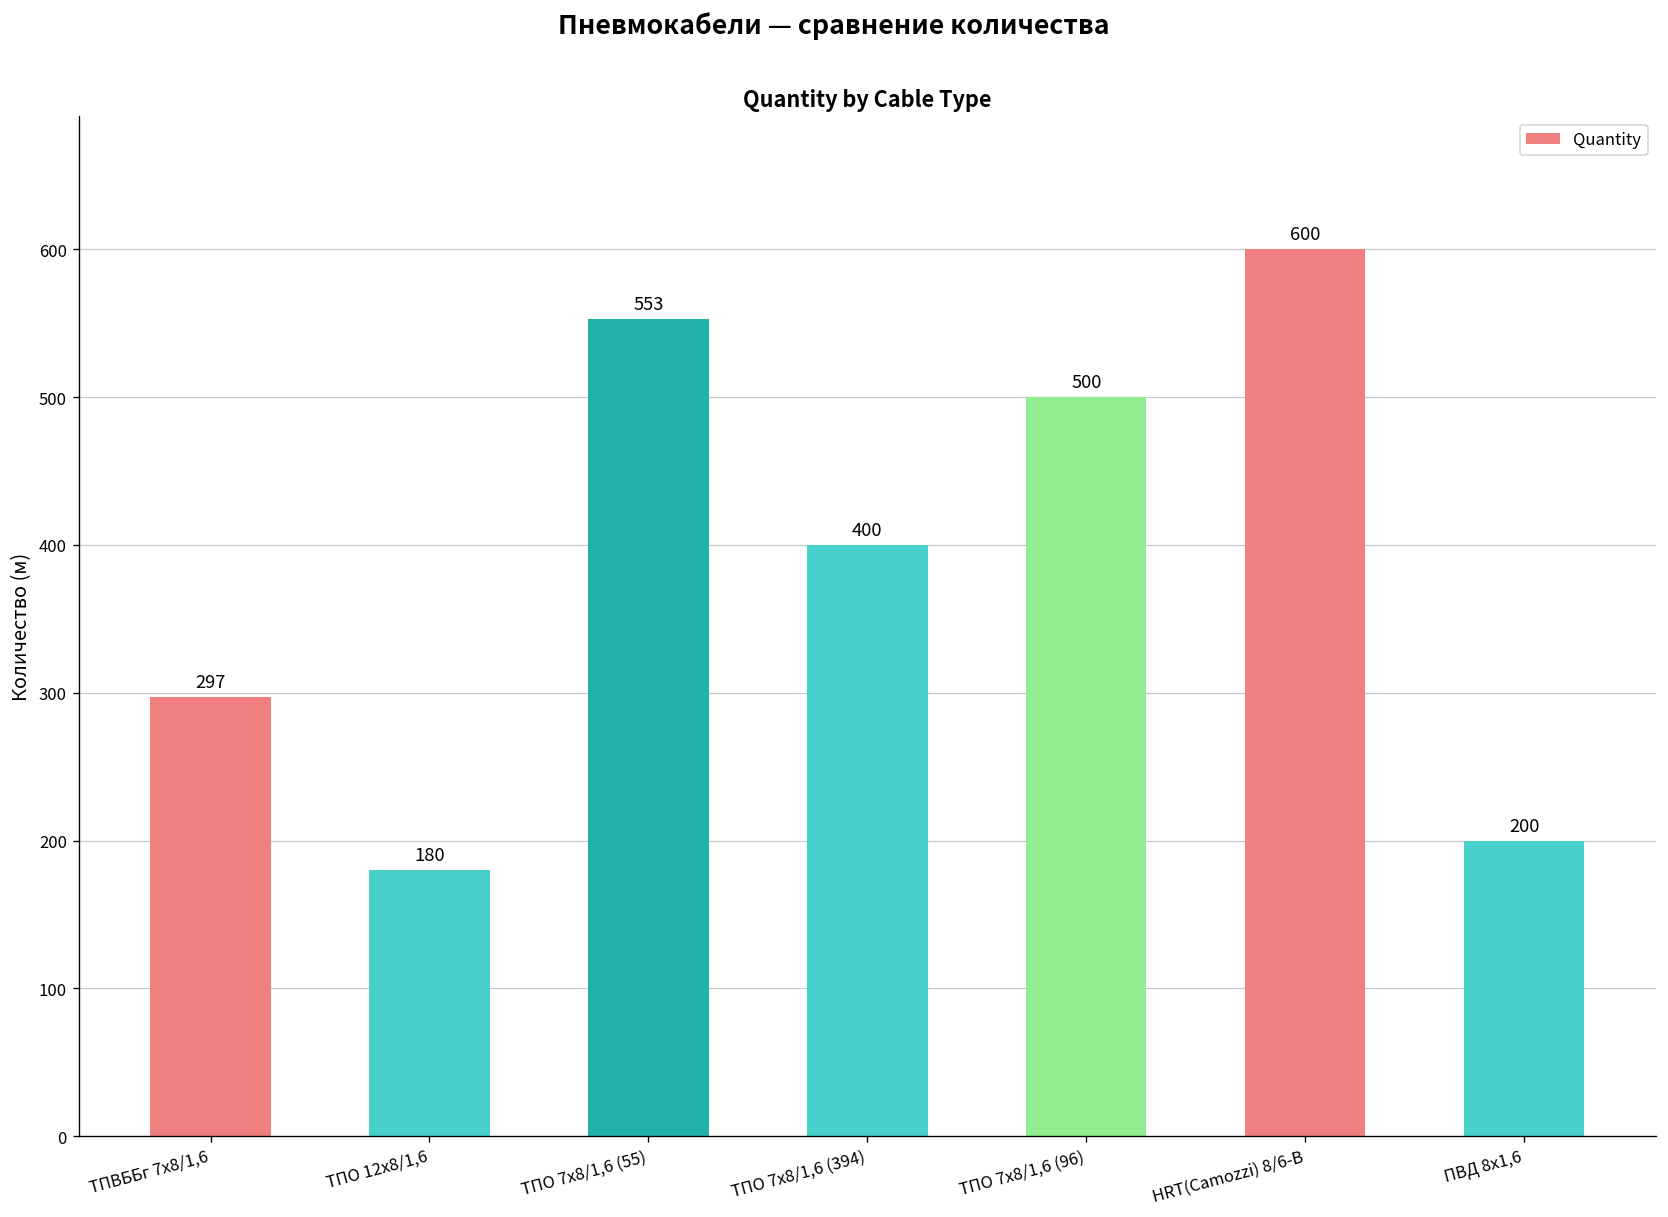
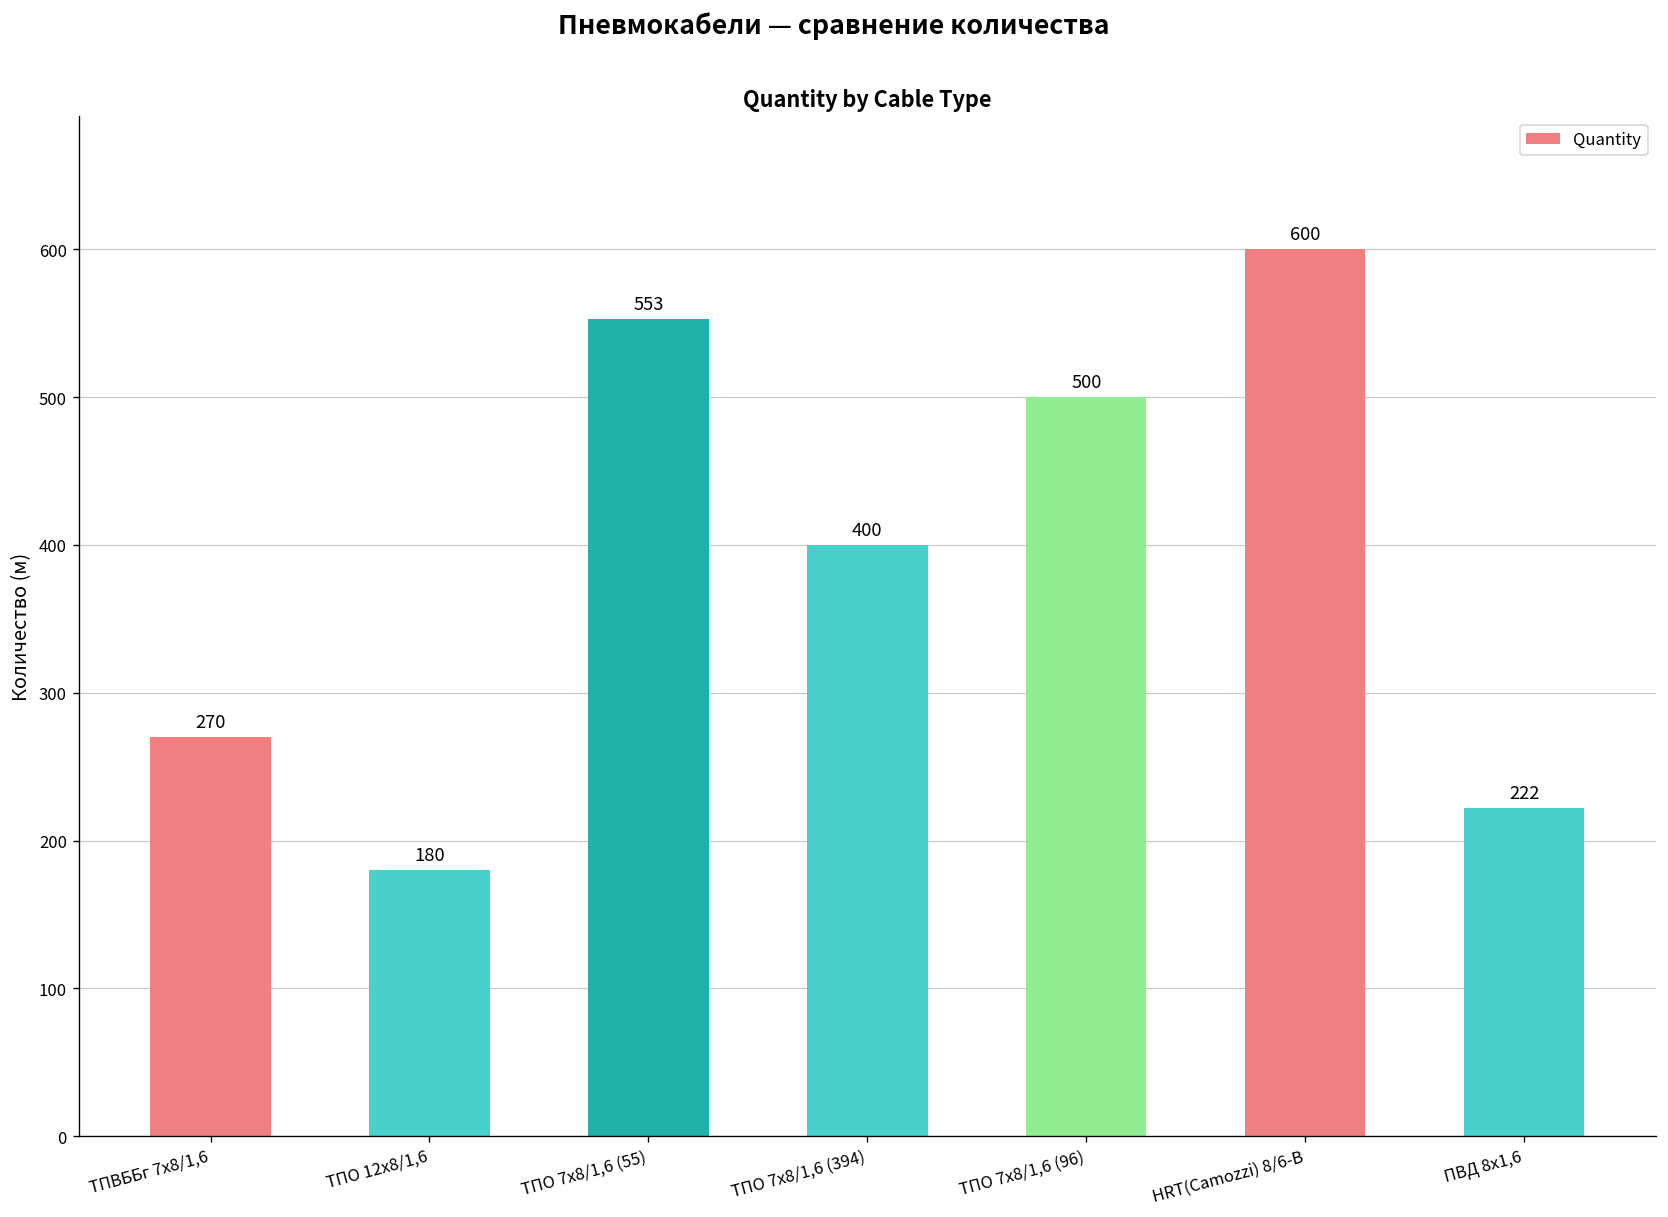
  {
-   "ТПВББг 7х8/1,6": 297,
+   "ТПВББг 7х8/1,6": 270,
    "ТПО 12х8/1,6": 180,
    "ТПО 7х8/1,6 (55)": 553,
    "ТПО 7х8/1,6 (394)": 400,
    "ТПО 7х8/1,6 (96)": 500,
    "HRT(Camozzi) 8/6-B": 600,
-   "ПВД 8х1,6": 200
+   "ПВД 8х1,6": 222
  }
